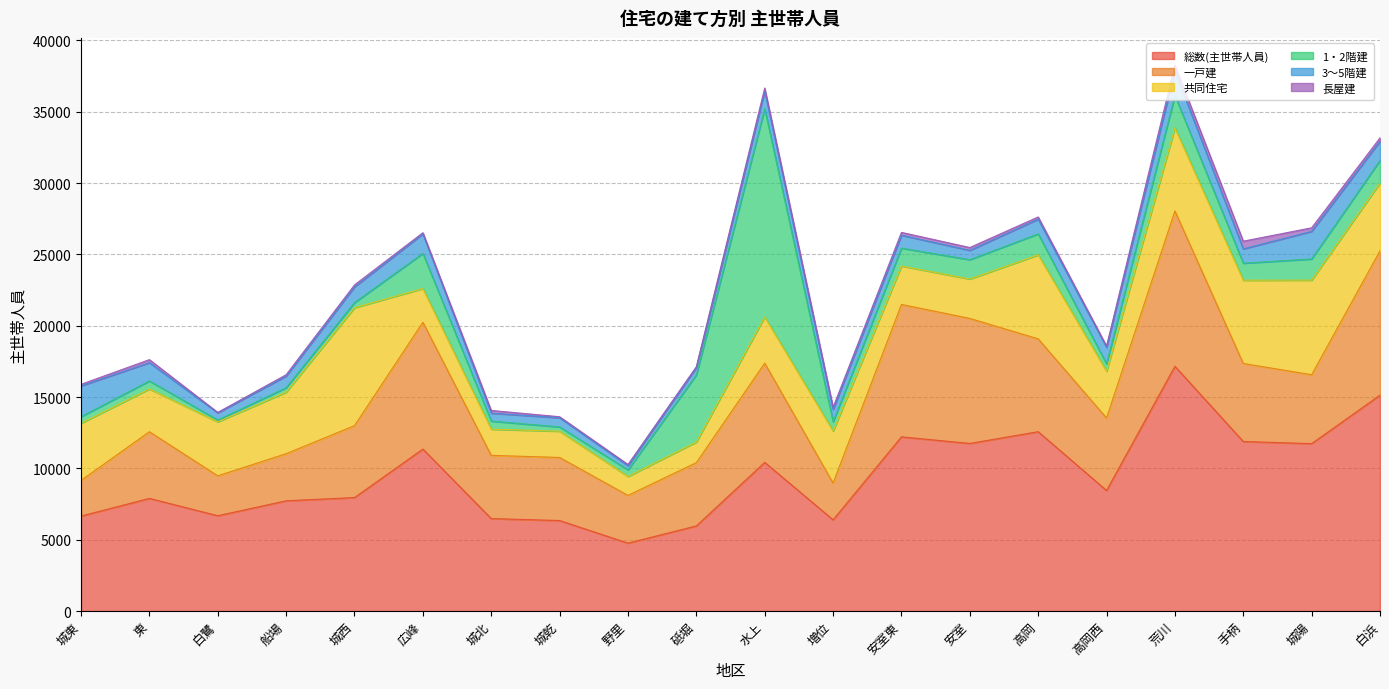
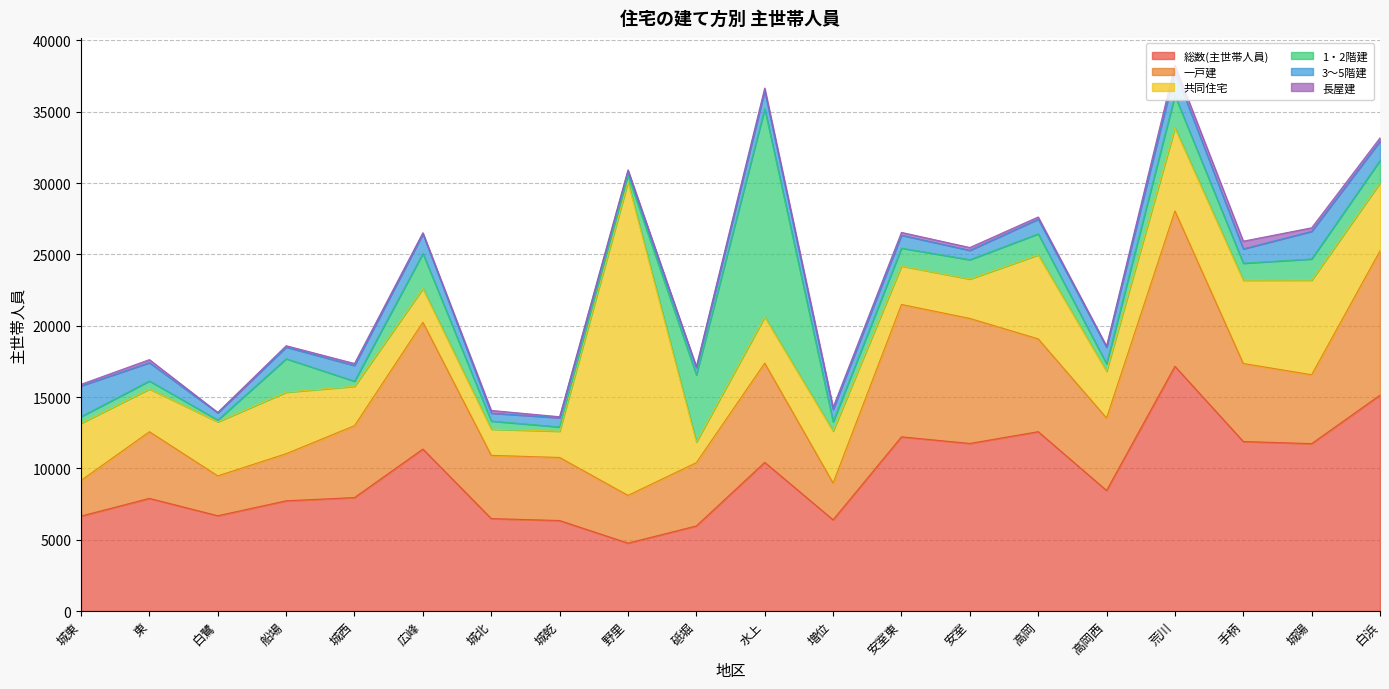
  {
    "共同住宅": {
      "城東": 4000,
      "東": 3000,
      "船場": 4300,
-     "城西": 8300,
+     "城西": 2800,
      "広峰": 2400,
      "城北": 1800,
      "城乾": 1800,
-     "野里": 1300,
+     "野里": 22000,
      "砥堀": 1400,
      "水上": 3200,
      "増位": 3600,
      "安室東": 2700,
      "安室": 2800,
      "高岡": 5900,
      "高岡西": 3300,
      "荒川": 5800,
      "手柄": 5800,
      "城陽": 6600,
      "白浜": 4800
    },
    "1・2階建": {
      "城東": 500,
      "東": 600,
-     "船場": 300,
+     "船場": 2300,
      "城西": 400,
      "広峰": 2500,
      "城北": 600,
      "城乾": 300,
      "野里": 500,
      "砥堀": 4700,
      "水上": 14600,
      "増位": 700,
      "安室東": 1300,
      "安室": 1400,
      "高岡": 1500,
      "高岡西": 500,
      "手柄": 1200,
      "城陽": 1500,
      "白浜": 1600
    },
    "3～5階建": {
      "東": 1300,
      "城北": 600,
      "水上": 1200,
      "安室東": 900,
      "安室": 700,
      "手柄": 1000,
      "城陽": 1900,
      "白浜": 1300
    },
    "長屋建": {
      "東": 200,
      "城北": 200,
      "水上": 200,
      "安室東": 200,
      "安室": 200,
      "手柄": 500,
      "城陽": 300,
      "白浜": 200
    }
  }
